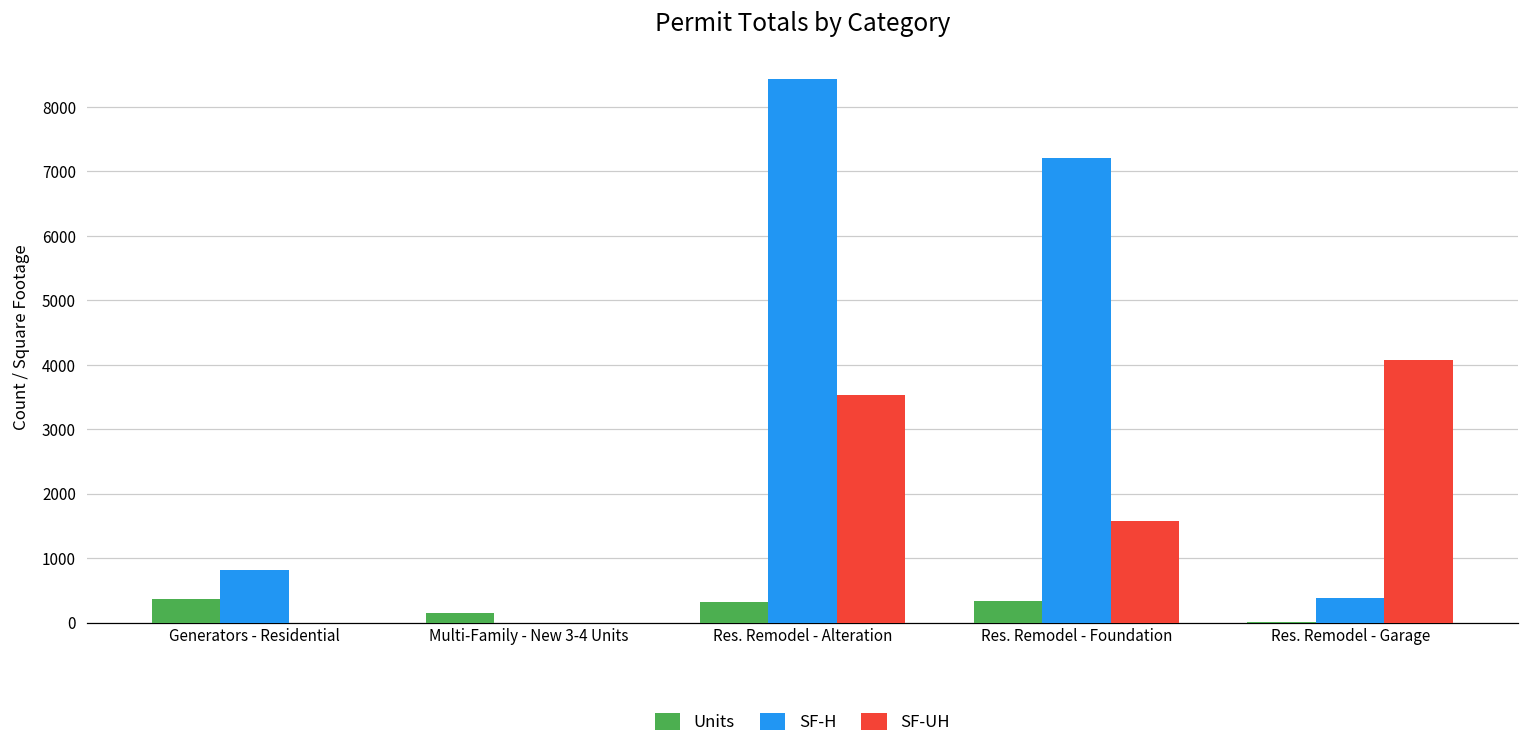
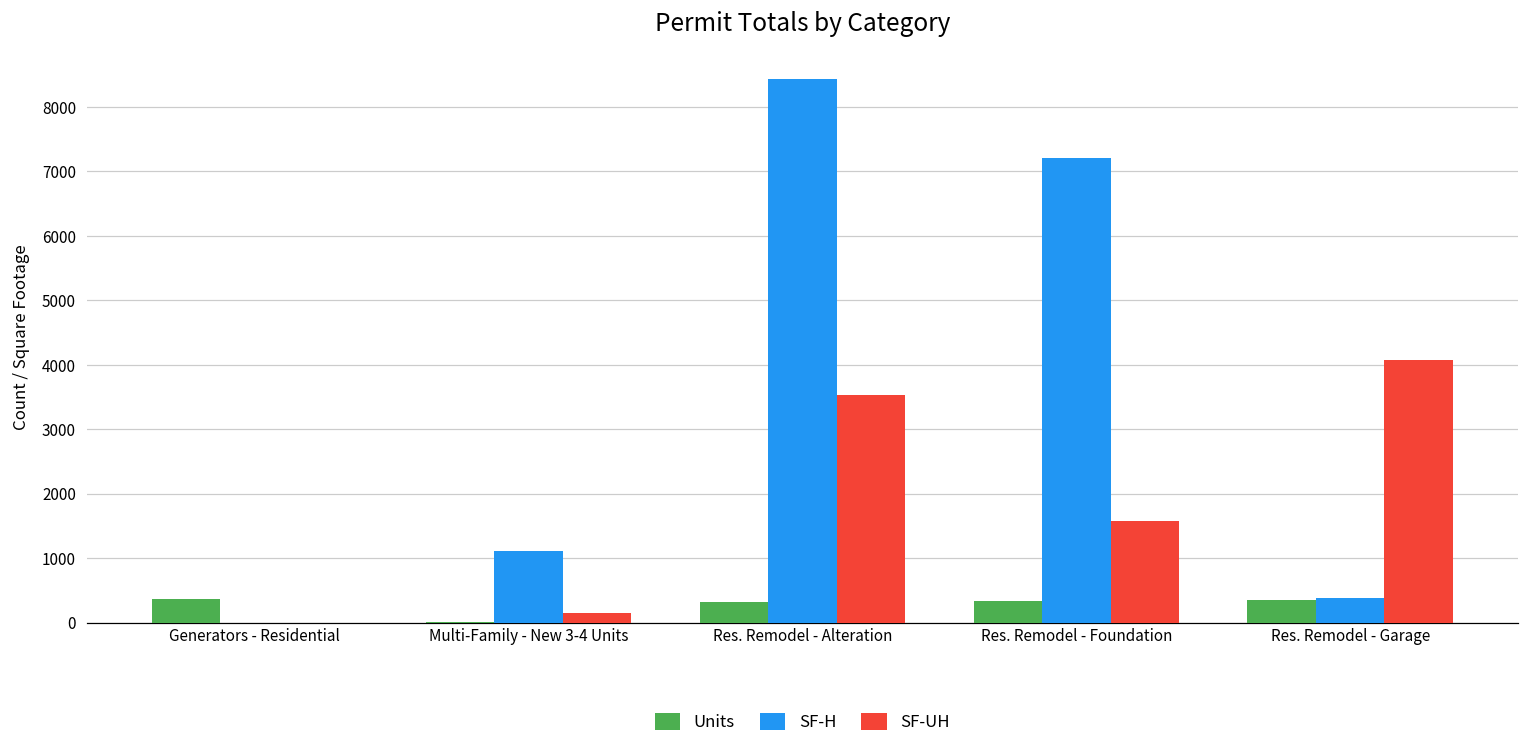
  {
    "Units": {
      "Generators - Residential": 400,
-     "Multi-Family - New 3-4 Units": 100,
+     "Multi-Family - New 3-4 Units": 0,
      "Res. Remodel - Alteration": 300,
      "Res. Remodel - Foundation": 300,
-     "Res. Remodel - Garage": 0
+     "Res. Remodel - Garage": 400
    },
    "SF-H": {
-     "Generators - Residential": 800,
-     "Multi-Family - New 3-4 Units": 0,
+     "Generators - Residential": 0,
+     "Multi-Family - New 3-4 Units": 1100,
      "Res. Remodel - Alteration": 8400,
      "Res. Remodel - Foundation": 7200,
      "Res. Remodel - Garage": 400
    },
    "SF-UH": {
      "Generators - Residential": 0,
-     "Multi-Family - New 3-4 Units": 0,
+     "Multi-Family - New 3-4 Units": 200,
      "Res. Remodel - Alteration": 3500,
      "Res. Remodel - Foundation": 1600,
      "Res. Remodel - Garage": 4100
    }
  }
